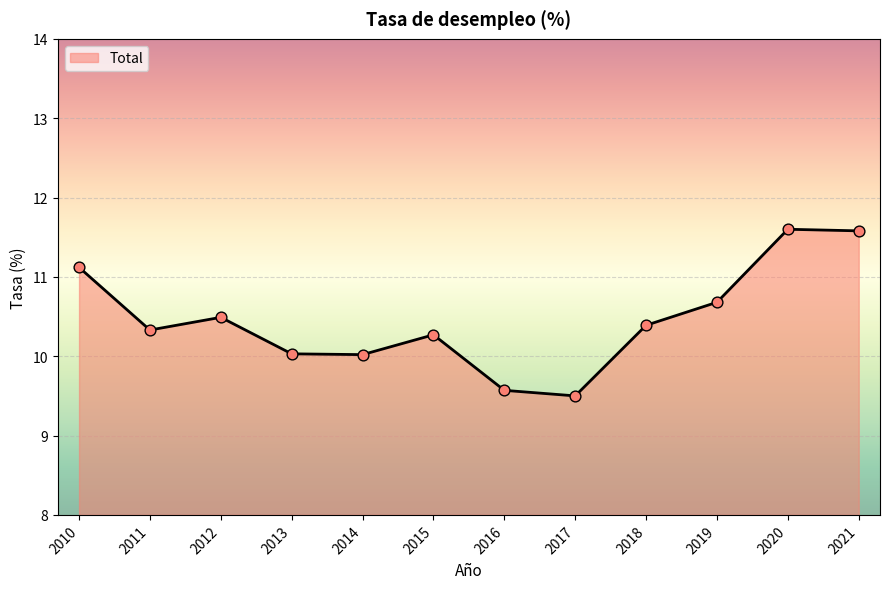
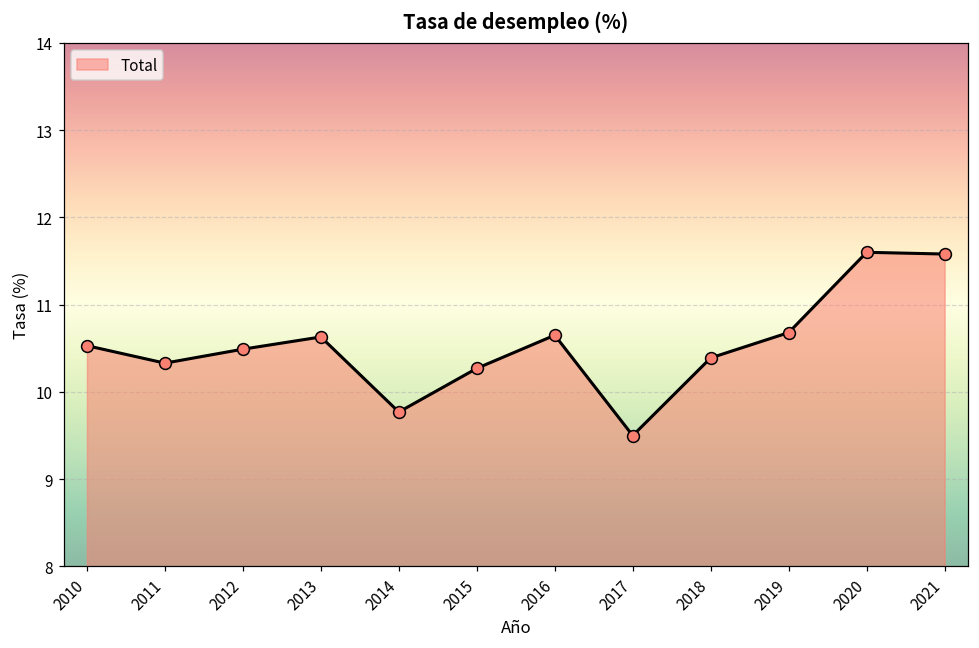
  {
-   "2010": 11.1,
+   "2010": 10.5,
    "2011": 10.3,
    "2012": 10.5,
-   "2013": 10.0,
-   "2014": 10.0,
+   "2013": 10.6,
+   "2014": 9.8,
    "2015": 10.3,
-   "2016": 9.6,
+   "2016": 10.7,
    "2017": 9.5,
    "2018": 10.4,
    "2019": 10.7,
    "2020": 11.6,
    "2021": 11.6
  }
